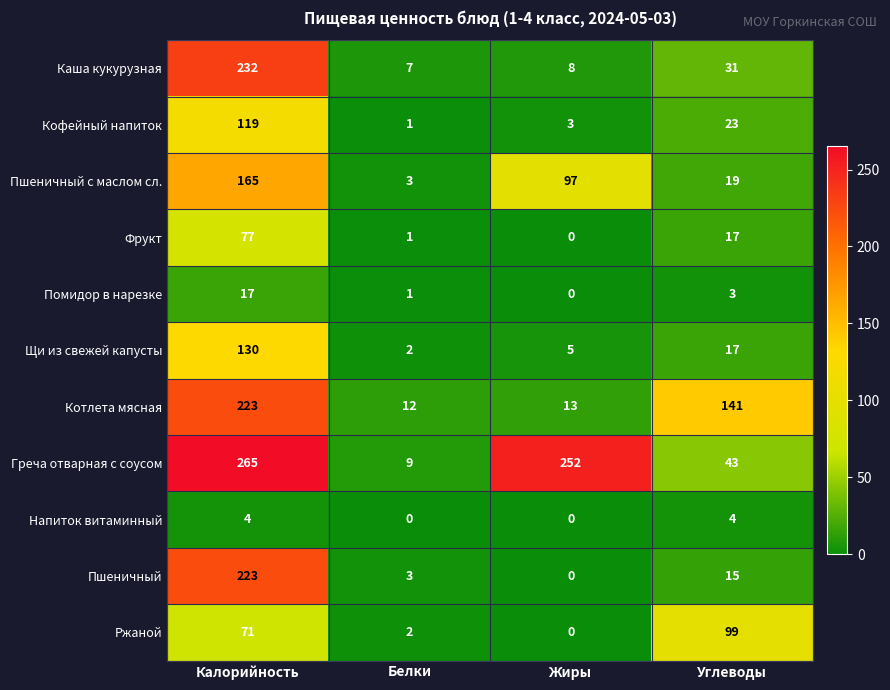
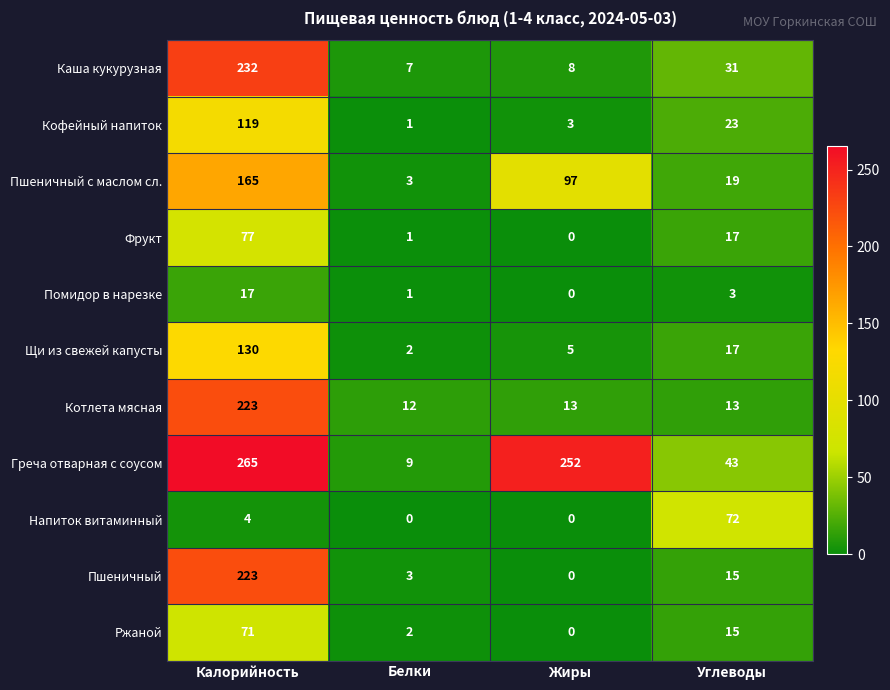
  {
    "Каша кукурузная": {
      "Калорийность": 232,
      "Белки": 7,
      "Жиры": 8,
      "Углеводы": 31
    },
    "Кофейный напиток": {
      "Калорийность": 119,
      "Белки": 1,
      "Жиры": 3,
      "Углеводы": 23
    },
    "Пшеничный с маслом сл.": {
      "Калорийность": 165,
      "Белки": 3,
      "Жиры": 97,
      "Углеводы": 19
    },
    "Фрукт": {
      "Калорийность": 77,
      "Белки": 1,
      "Жиры": 0,
      "Углеводы": 17
    },
    "Помидор в нарезке": {
      "Калорийность": 17,
      "Белки": 1,
      "Жиры": 0,
      "Углеводы": 3
    },
    "Щи из свежей капусты": {
      "Калорийность": 130,
      "Белки": 2,
      "Жиры": 5,
      "Углеводы": 17
    },
    "Котлета мясная": {
      "Калорийность": 223,
      "Белки": 12,
      "Жиры": 13,
-     "Углеводы": 141
+     "Углеводы": 13
    },
    "Греча отварная с соусом": {
      "Калорийность": 265,
      "Белки": 9,
      "Жиры": 252,
      "Углеводы": 43
    },
    "Напиток витаминный": {
      "Калорийность": 4,
      "Белки": 0,
      "Жиры": 0,
-     "Углеводы": 4
+     "Углеводы": 72
    },
    "Пшеничный": {
      "Калорийность": 223,
      "Белки": 3,
      "Жиры": 0,
      "Углеводы": 15
    },
    "Ржаной": {
      "Калорийность": 71,
      "Белки": 2,
      "Жиры": 0,
-     "Углеводы": 99
+     "Углеводы": 15
    }
  }
